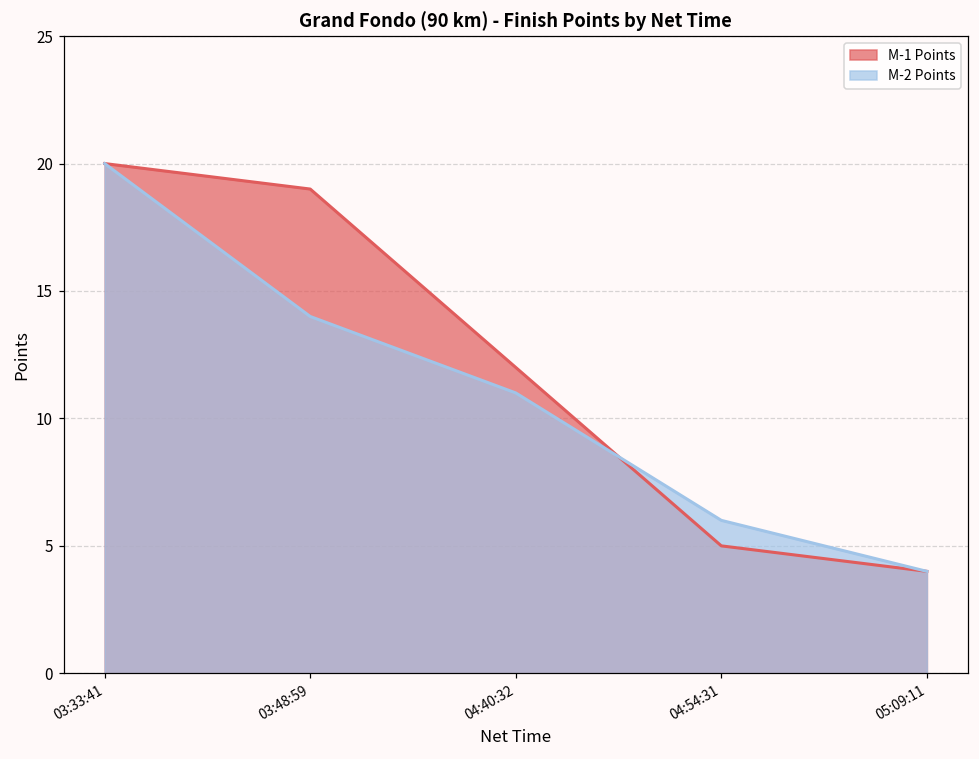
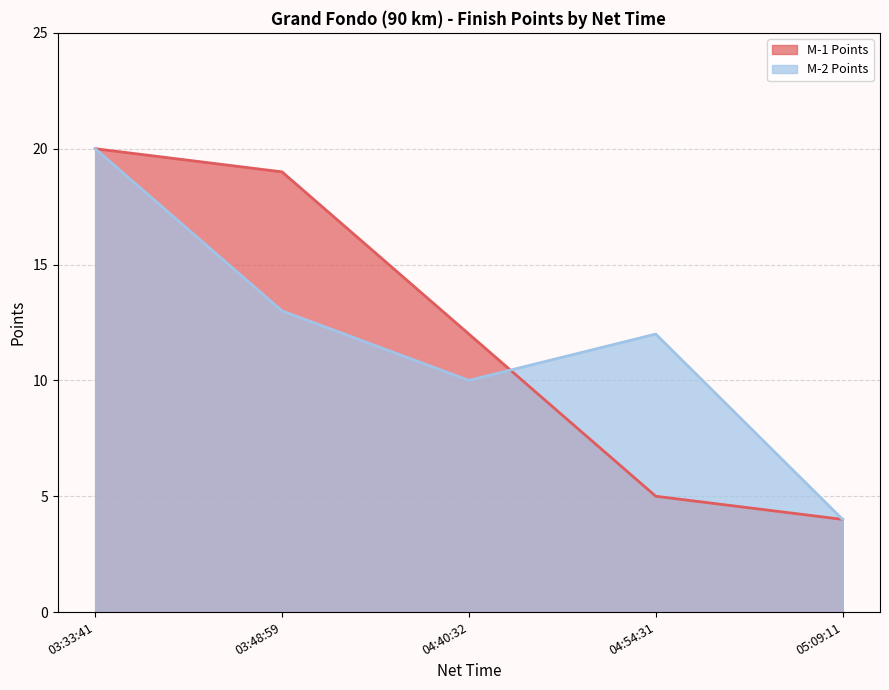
  {
    "M-1 Points": {
      "03:48:59": 19,
      "04:40:32": 12,
      "04:54:31": 5
    },
    "M-2 Points": {
-     "03:48:59": 14,
-     "04:40:32": 11,
-     "04:54:31": 6
+     "03:48:59": 13,
+     "04:40:32": 10,
+     "04:54:31": 12
    }
  }
